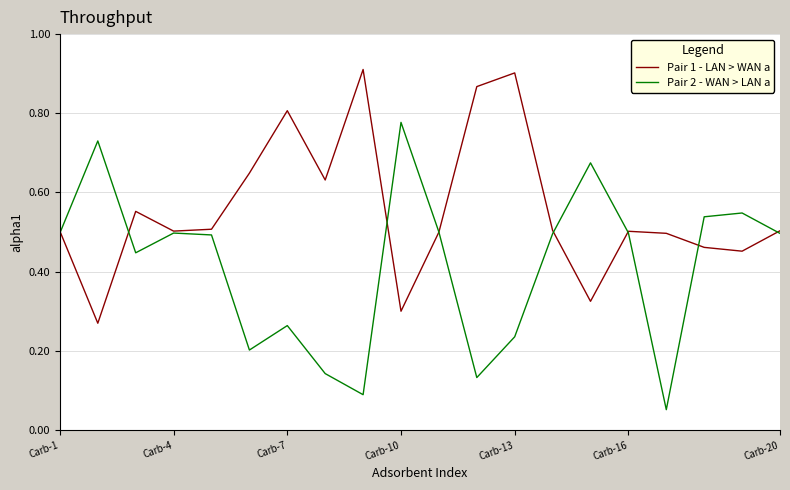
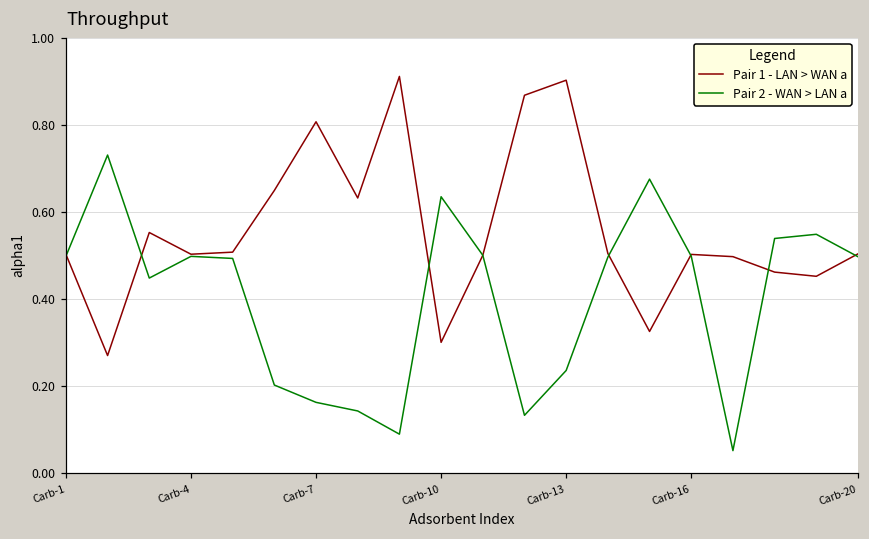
  {
    "Pair 1 - LAN > WAN a": {
      "Carb-7": 0.81,
      "Carb-10": 0.30,
      "Carb-13": 0.90,
      "Carb-20": 0.50
    },
    "Pair 2 - WAN > LAN a": {
-     "Carb-7": 0.26,
-     "Carb-10": 0.78,
+     "Carb-7": 0.16,
+     "Carb-10": 0.63,
      "Carb-13": 0.24,
      "Carb-20": 0.50
    }
  }
